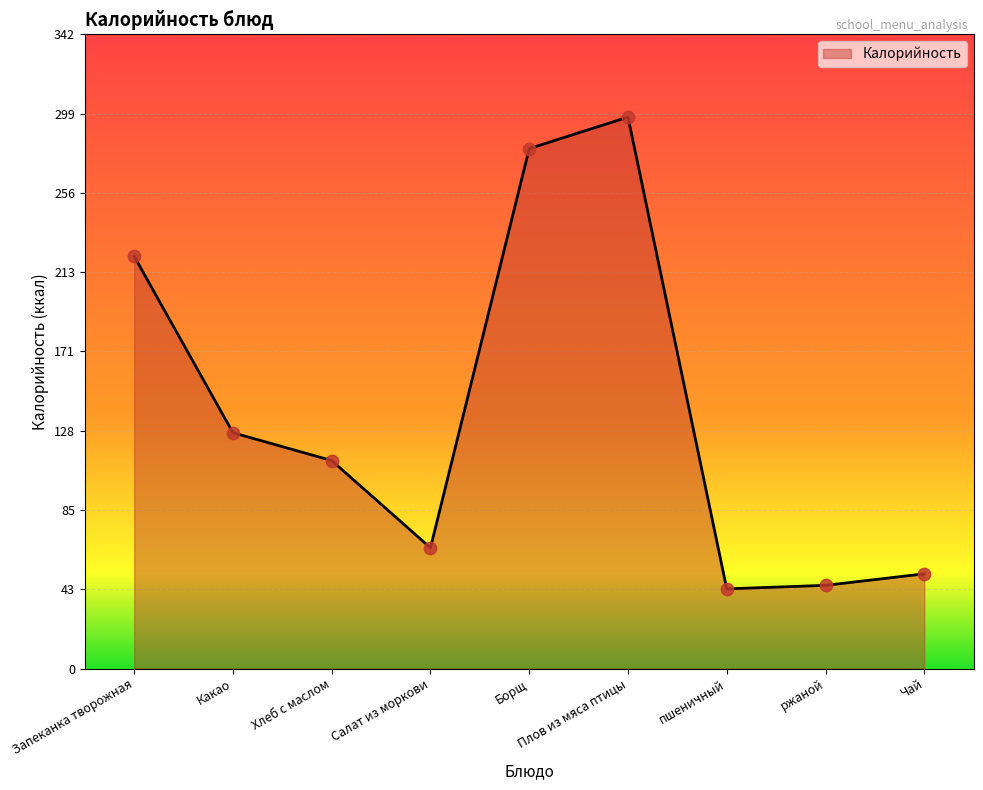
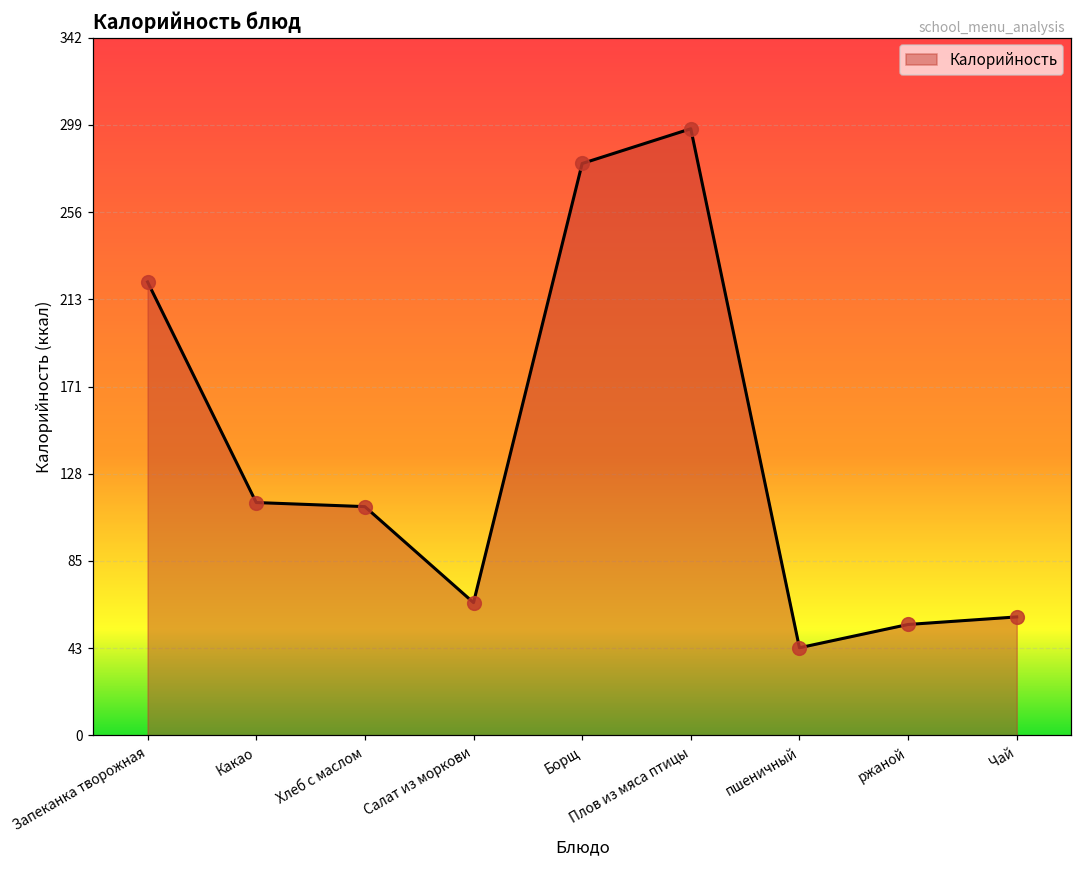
  {
    "Запеканка творожная": 222,
-   "Какао": 127,
+   "Какао": 114,
    "Хлеб с маслом": 112,
    "Салат из моркови": 65,
    "Борщ": 280,
    "Плов из мяса птицы": 297,
    "пшеничный": 43,
-   "ржаной": 45,
-   "Чай": 51
+   "ржаной": 54,
+   "Чай": 58
  }
